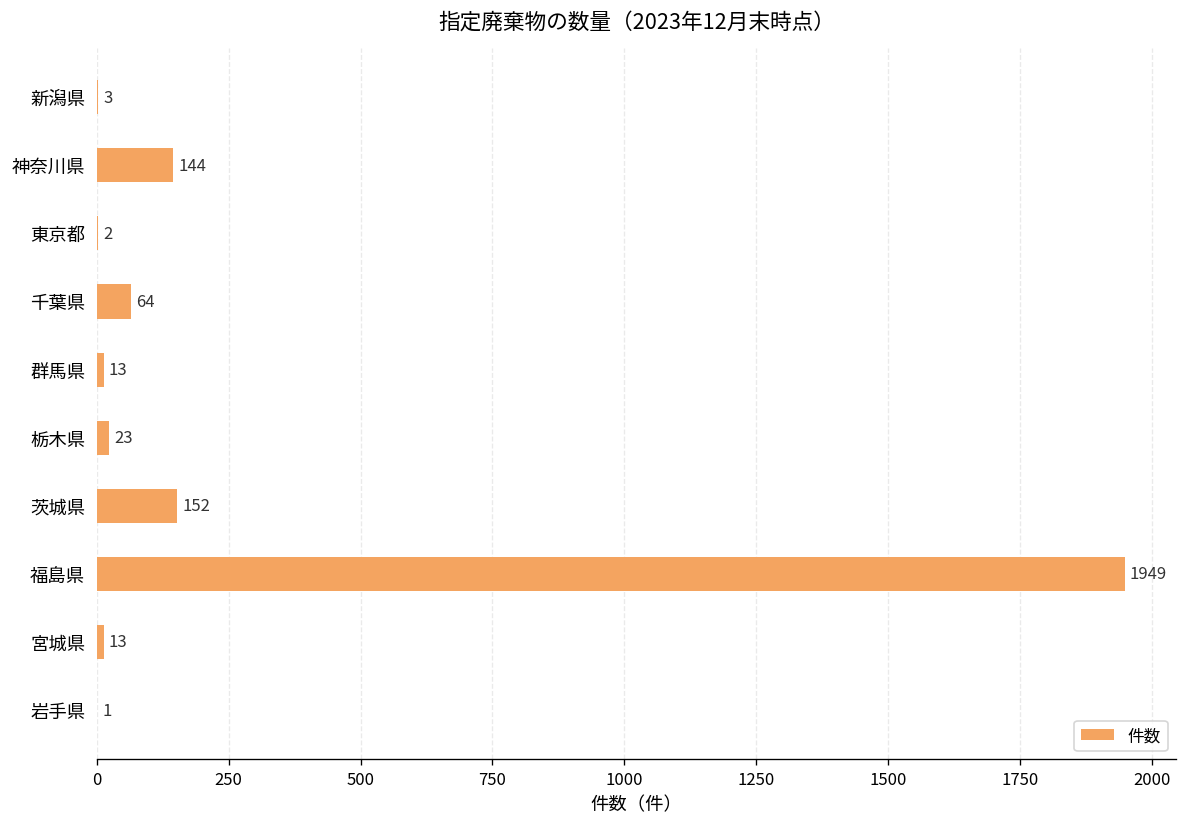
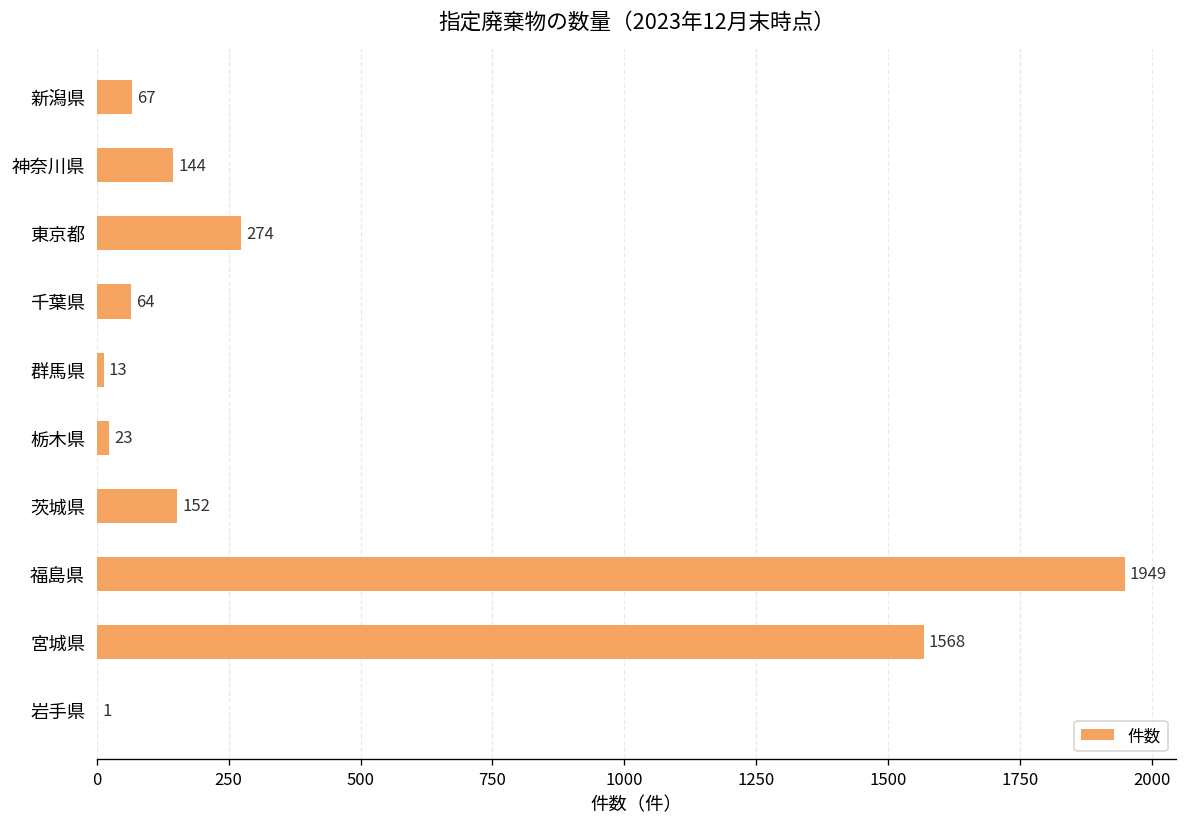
  {
-   "新潟県": 3,
+   "新潟県": 67,
    "神奈川県": 144,
-   "東京都": 2,
+   "東京都": 274,
    "千葉県": 64,
    "群馬県": 13,
    "栃木県": 23,
    "茨城県": 152,
    "福島県": 1949,
-   "宮城県": 13,
+   "宮城県": 1568,
    "岩手県": 1
  }
